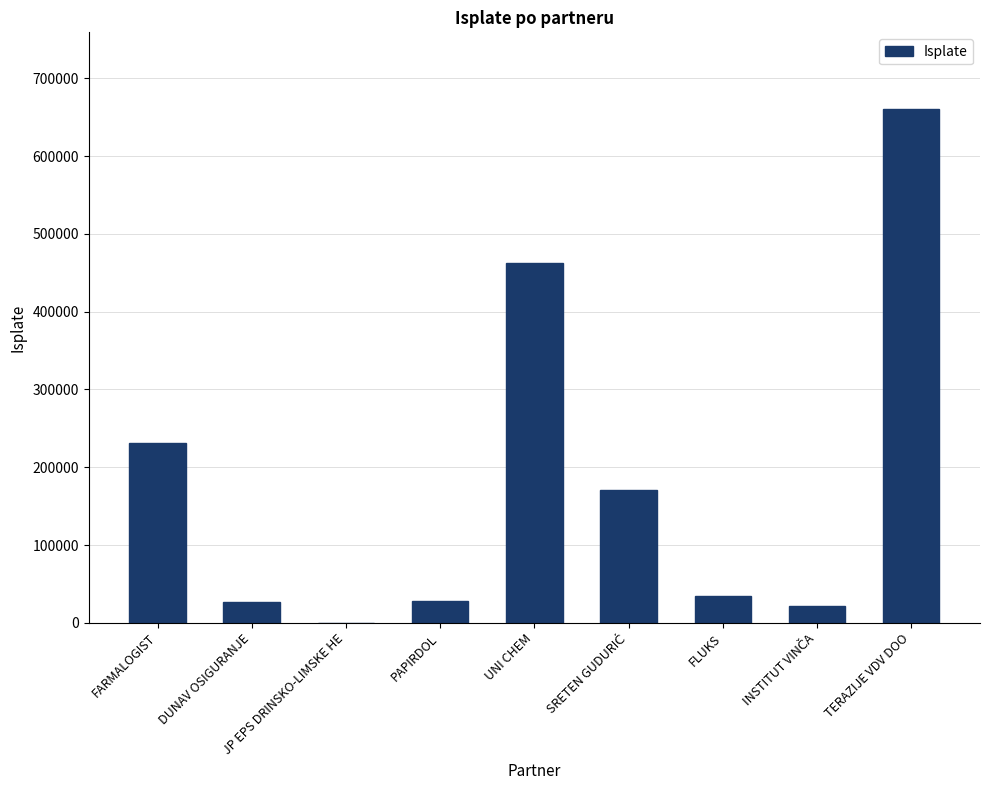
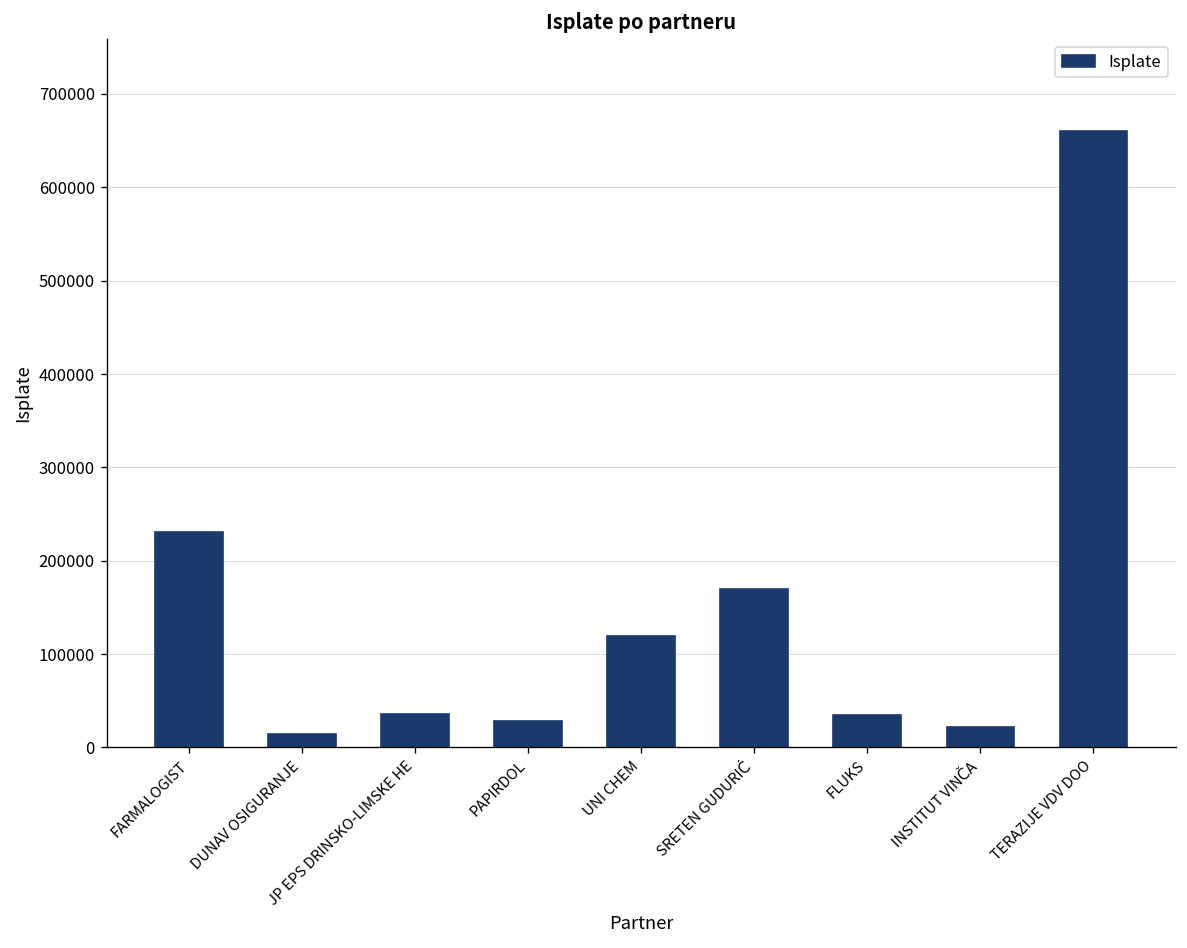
  {
    "FARMALOGIST": 230000,
-   "DUNAV OSIGURANJE": 30000,
-   "JP EPS DRINSKO-LIMSKE HE": 0,
+   "DUNAV OSIGURANJE": 10000,
+   "JP EPS DRINSKO-LIMSKE HE": 40000,
    "PAPIRDOL": 30000,
-   "UNI CHEM": 460000,
+   "UNI CHEM": 120000,
    "SRETEN GUDURIĆ": 170000,
    "FLUKS": 30000,
    "INSTITUT VINČA": 20000,
    "TERAZIJE VDV DOO": 660000
  }
